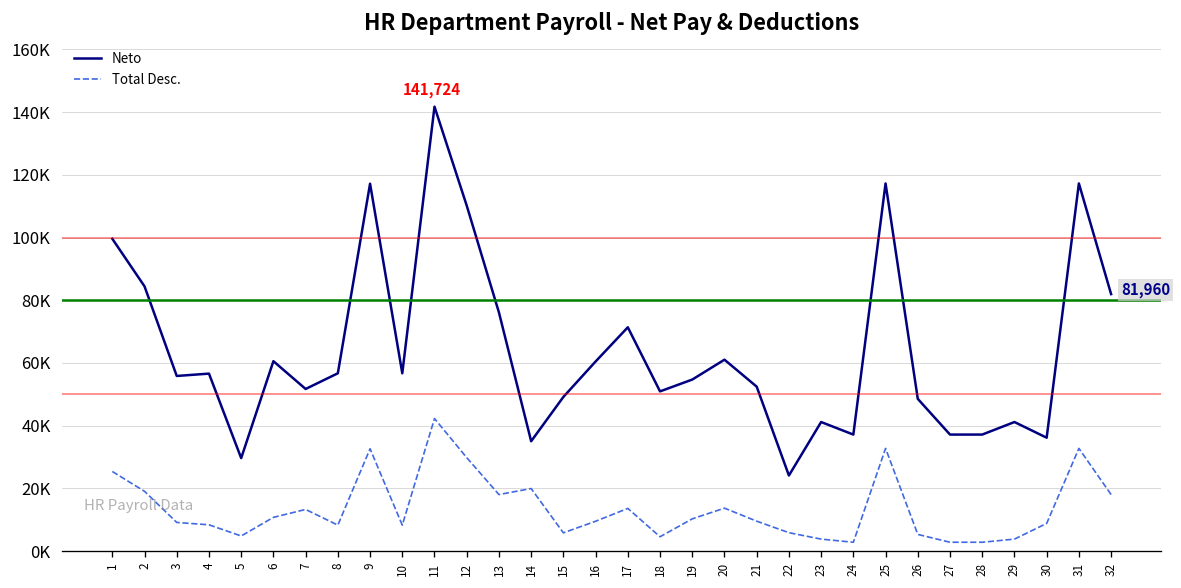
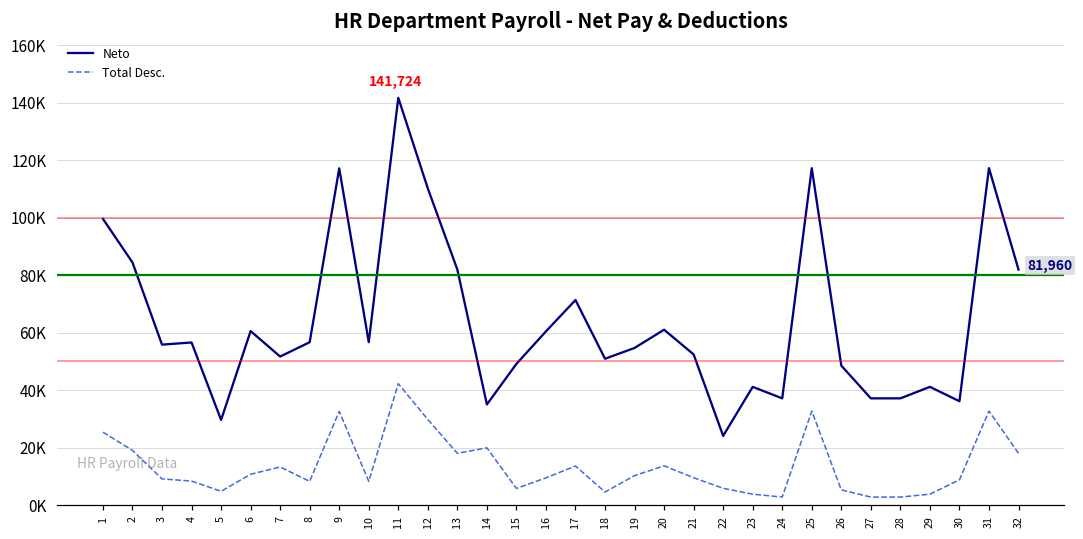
  {
    "Neto": {
      "1": 100000,
      "2": 84000,
      "3": 56000,
      "4": 57000,
      "5": 30000,
      "6": 61000,
      "7": 52000,
      "8": 57000,
      "9": 117000,
      "10": 57000,
      "12": 110000,
-     "13": 76000,
+     "13": 82000,
      "14": 35000,
      "15": 49000,
      "16": 60000,
      "17": 71000,
      "18": 51000,
      "19": 55000,
      "20": 61000,
      "21": 52000,
      "22": 24000,
      "23": 41000,
      "24": 37000,
      "25": 117000,
      "26": 49000,
      "27": 37000,
      "28": 37000,
      "29": 41000,
      "30": 36000,
      "31": 117000
    },
    "Total Desc.": {
      "1": 25000,
      "2": 19000,
      "3": 9000,
      "4": 8000,
      "5": 5000,
      "6": 11000,
      "7": 13000,
      "8": 8000,
      "9": 33000,
      "10": 8000,
      "11": 42000,
      "12": 30000,
      "13": 18000,
      "14": 20000,
      "15": 6000,
      "16": 10000,
      "17": 14000,
      "18": 5000,
      "19": 10000,
      "20": 14000,
      "21": 10000,
      "22": 6000,
      "23": 4000,
      "24": 3000,
      "25": 33000,
      "26": 5000,
      "27": 3000,
      "28": 3000,
      "29": 4000,
      "30": 9000,
      "31": 33000,
      "32": 18000
    }
  }
